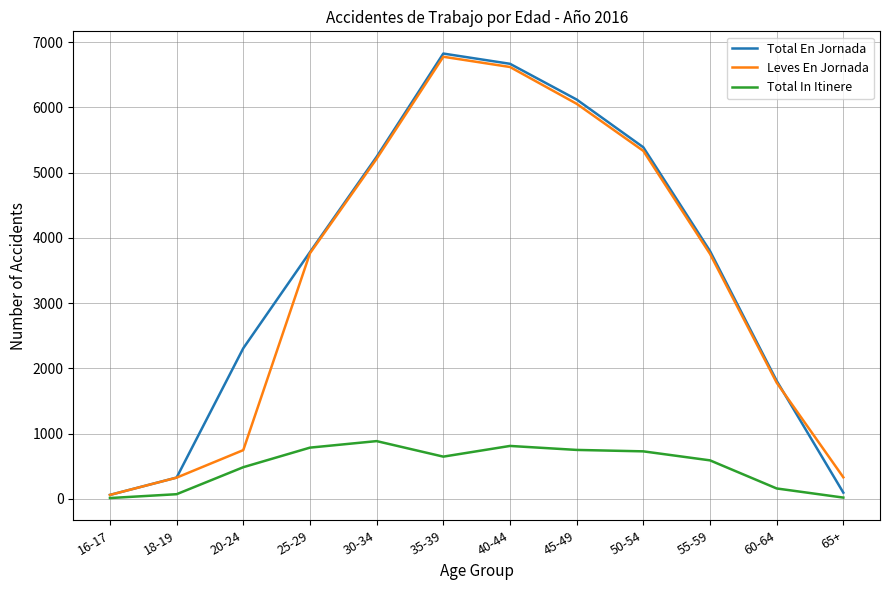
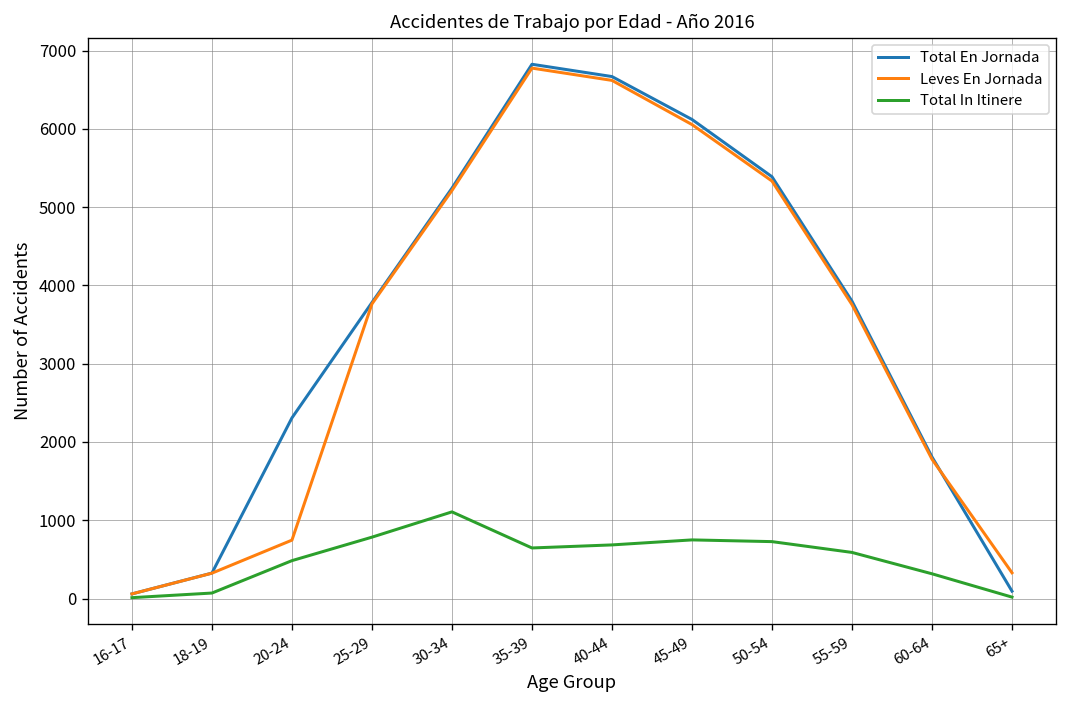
  {
    "Total En Jornada": {
      "20-24": 2300,
      "35-39": 6800,
      "40-44": 6700,
      "45-49": 6100,
      "50-54": 5400,
      "55-59": 3800,
      "65+": 100
    },
    "Leves En Jornada": {
      "20-24": 700,
      "35-39": 6800,
      "40-44": 6600,
      "45-49": 6100,
      "50-54": 5300,
      "55-59": 3800,
      "65+": 300
    },
    "Total In Itinere": {
      "16-17": 0,
      "18-19": 100,
      "20-24": 500,
      "25-29": 800,
-     "30-34": 900,
+     "30-34": 1100,
      "35-39": 600,
-     "40-44": 800,
+     "40-44": 700,
      "45-49": 700,
      "50-54": 700,
      "55-59": 600,
-     "60-64": 200,
+     "60-64": 300,
      "65+": 0
    }
  }
